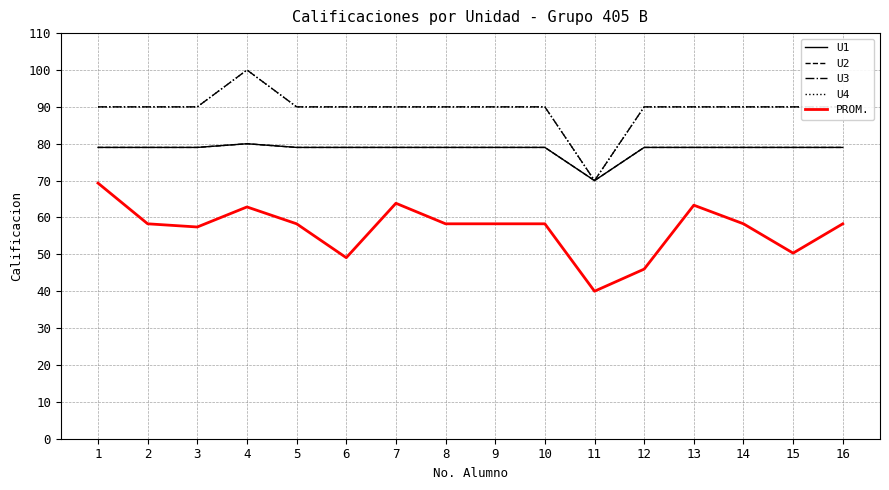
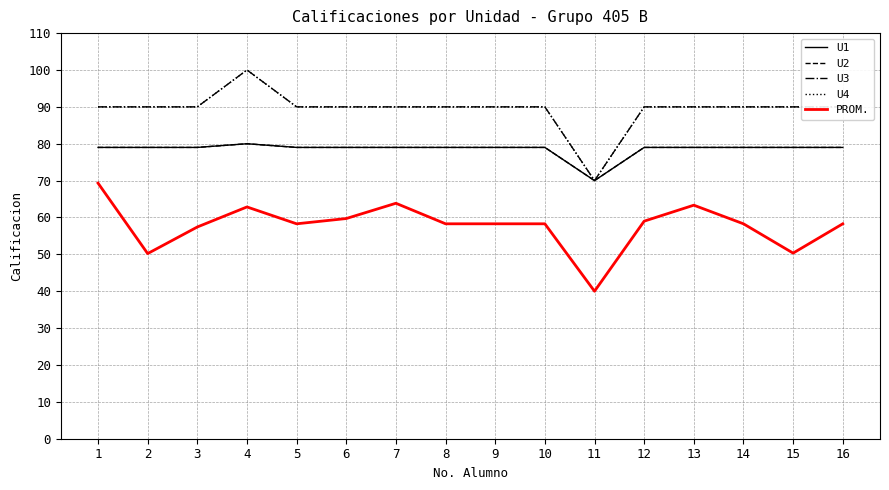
  {
    "PROM.": {
      "1": 69,
-     "2": 58,
+     "2": 50,
      "3": 57,
      "4": 63,
      "5": 58,
-     "6": 49,
+     "6": 60,
      "7": 64,
      "8": 58,
      "9": 58,
      "10": 58,
      "11": 40,
-     "12": 46,
+     "12": 59,
      "13": 63,
      "14": 58,
      "15": 50,
      "16": 58
    }
  }
